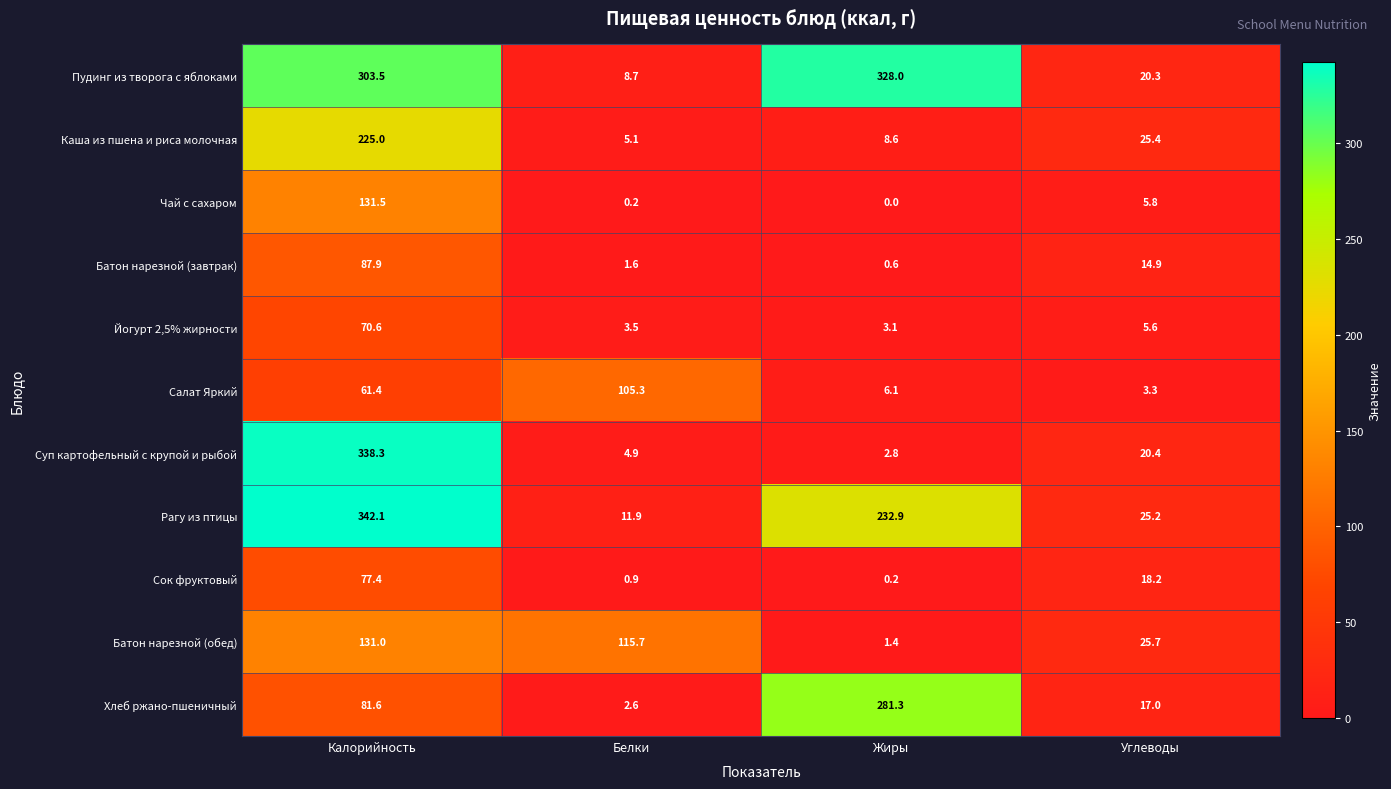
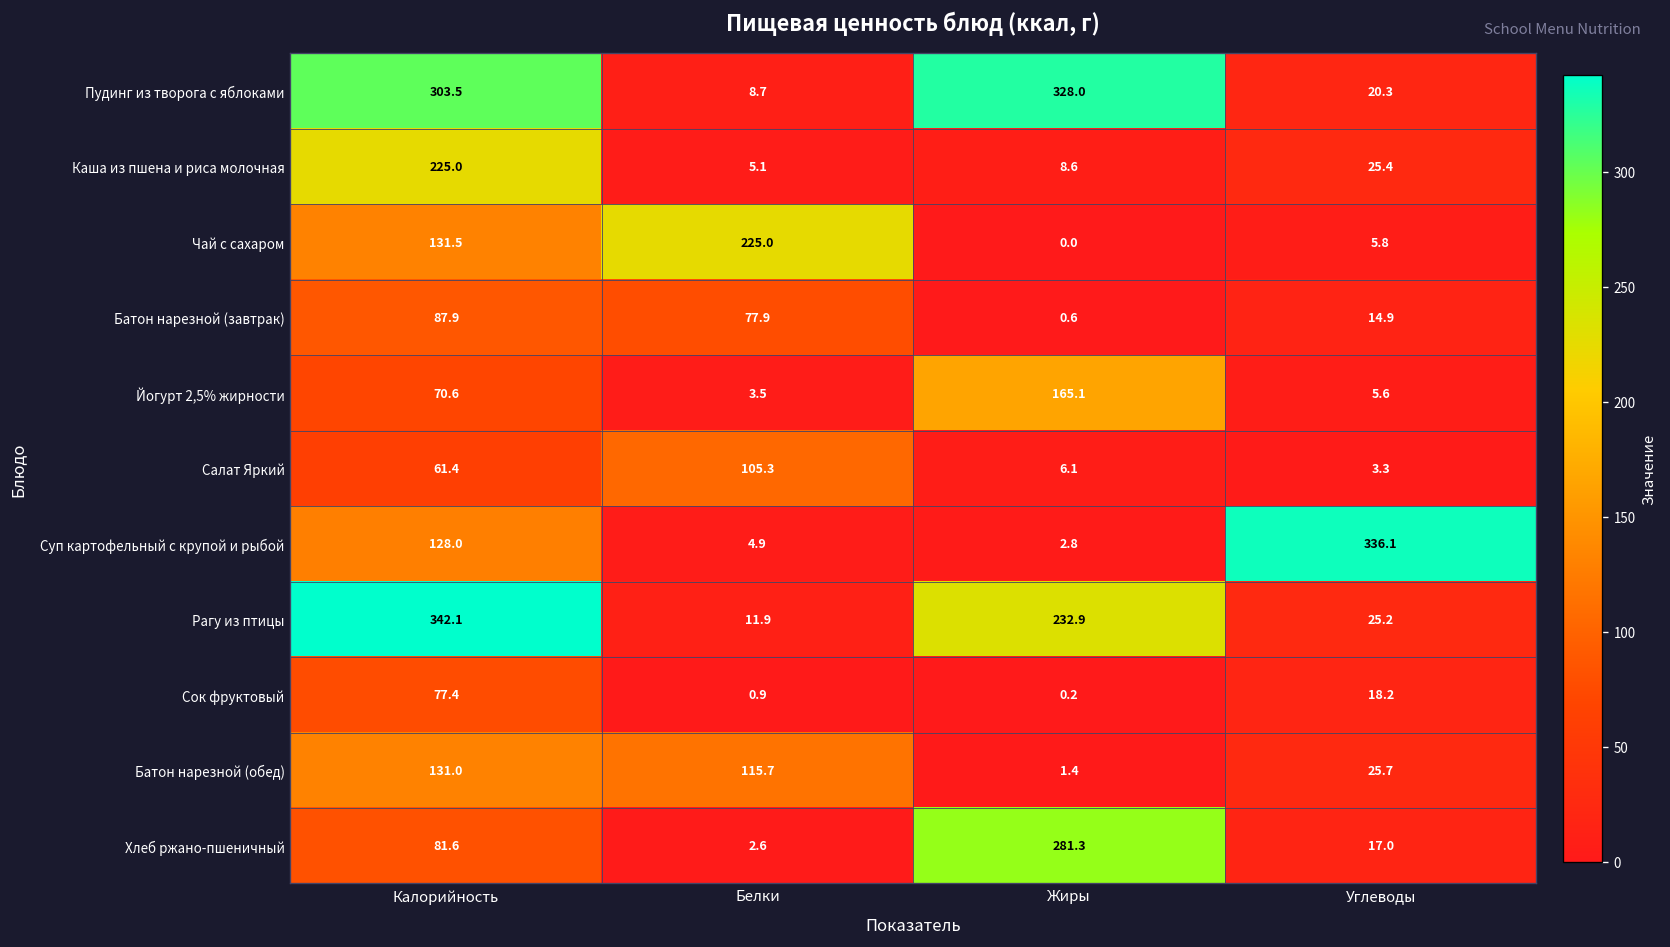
  {
    "Пудинг из творога с яблоками": {
      "Калорийность": 303.5,
      "Белки": 8.7,
      "Жиры": 328.0,
      "Углеводы": 20.3
    },
    "Каша из пшена и риса молочная": {
      "Калорийность": 225.0,
      "Белки": 5.1,
      "Жиры": 8.6,
      "Углеводы": 25.4
    },
    "Чай с сахаром": {
      "Калорийность": 131.5,
-     "Белки": 0.2,
+     "Белки": 225.0,
      "Жиры": 0.0,
      "Углеводы": 5.8
    },
    "Батон нарезной (завтрак)": {
      "Калорийность": 87.9,
-     "Белки": 1.6,
+     "Белки": 77.9,
      "Жиры": 0.6,
      "Углеводы": 14.9
    },
    "Йогурт 2,5% жирности": {
      "Калорийность": 70.6,
      "Белки": 3.5,
-     "Жиры": 3.1,
+     "Жиры": 165.1,
      "Углеводы": 5.6
    },
    "Салат Яркий": {
      "Калорийность": 61.4,
      "Белки": 105.3,
      "Жиры": 6.1,
      "Углеводы": 3.3
    },
    "Суп картофельный с крупой и рыбой": {
-     "Калорийность": 338.3,
+     "Калорийность": 128.0,
      "Белки": 4.9,
      "Жиры": 2.8,
-     "Углеводы": 20.4
+     "Углеводы": 336.1
    },
    "Рагу из птицы": {
      "Калорийность": 342.1,
      "Белки": 11.9,
      "Жиры": 232.9,
      "Углеводы": 25.2
    },
    "Сок фруктовый": {
      "Калорийность": 77.4,
      "Белки": 0.9,
      "Жиры": 0.2,
      "Углеводы": 18.2
    },
    "Батон нарезной (обед)": {
      "Калорийность": 131.0,
      "Белки": 115.7,
      "Жиры": 1.4,
      "Углеводы": 25.7
    },
    "Хлеб ржано-пшеничный": {
      "Калорийность": 81.6,
      "Белки": 2.6,
      "Жиры": 281.3,
      "Углеводы": 17.0
    }
  }
